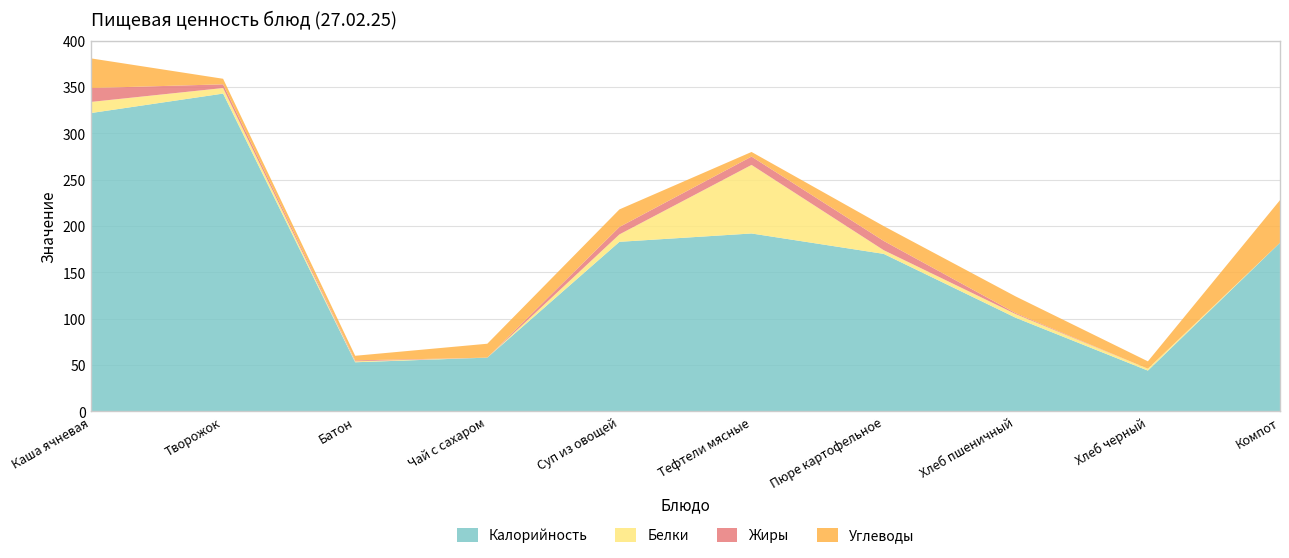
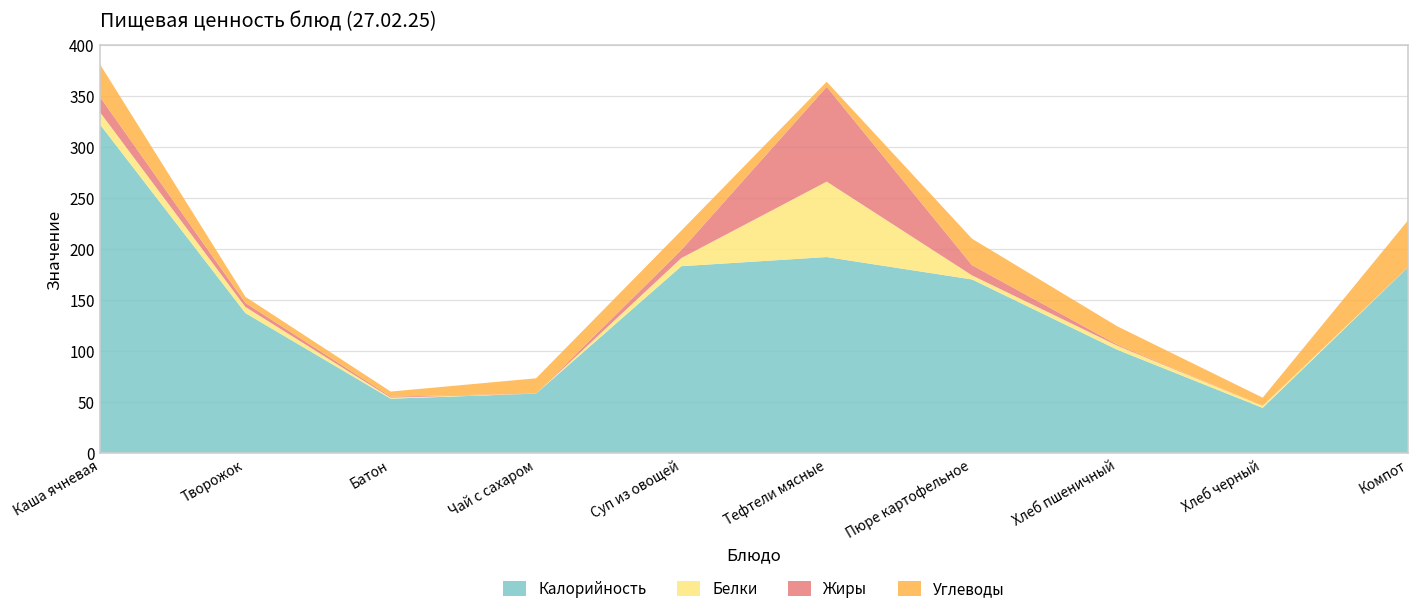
  {
    "Калорийность": {
      "Каша ячневая": 320,
-     "Творожок": 340,
+     "Творожок": 140,
      "Суп из овощей": 180,
      "Тефтели мясные": 190,
      "Пюре картофельное": 170,
      "Хлеб пшеничный": 100
    },
    "Белки": {
      "Каша ячневая": 10,
      "Творожок": 10,
      "Суп из овощей": 10,
      "Тефтели мясные": 70,
      "Пюре картофельное": 0
    },
    "Жиры": {
      "Каша ячневая": 20,
      "Творожок": 0,
      "Суп из овощей": 10,
-     "Тефтели мясные": 10,
+     "Тефтели мясные": 90,
      "Пюре картофельное": 10
    },
    "Углеводы": {
      "Каша ячневая": 30,
      "Творожок": 10,
      "Батон": 10,
      "Чай с сахаром": 20,
      "Суп из овощей": 20,
      "Тефтели мясные": 10,
-     "Пюре картофельное": 20,
+     "Пюре картофельное": 30,
      "Хлеб пшеничный": 20,
      "Хлеб черный": 10,
      "Компот": 50
    }
  }
